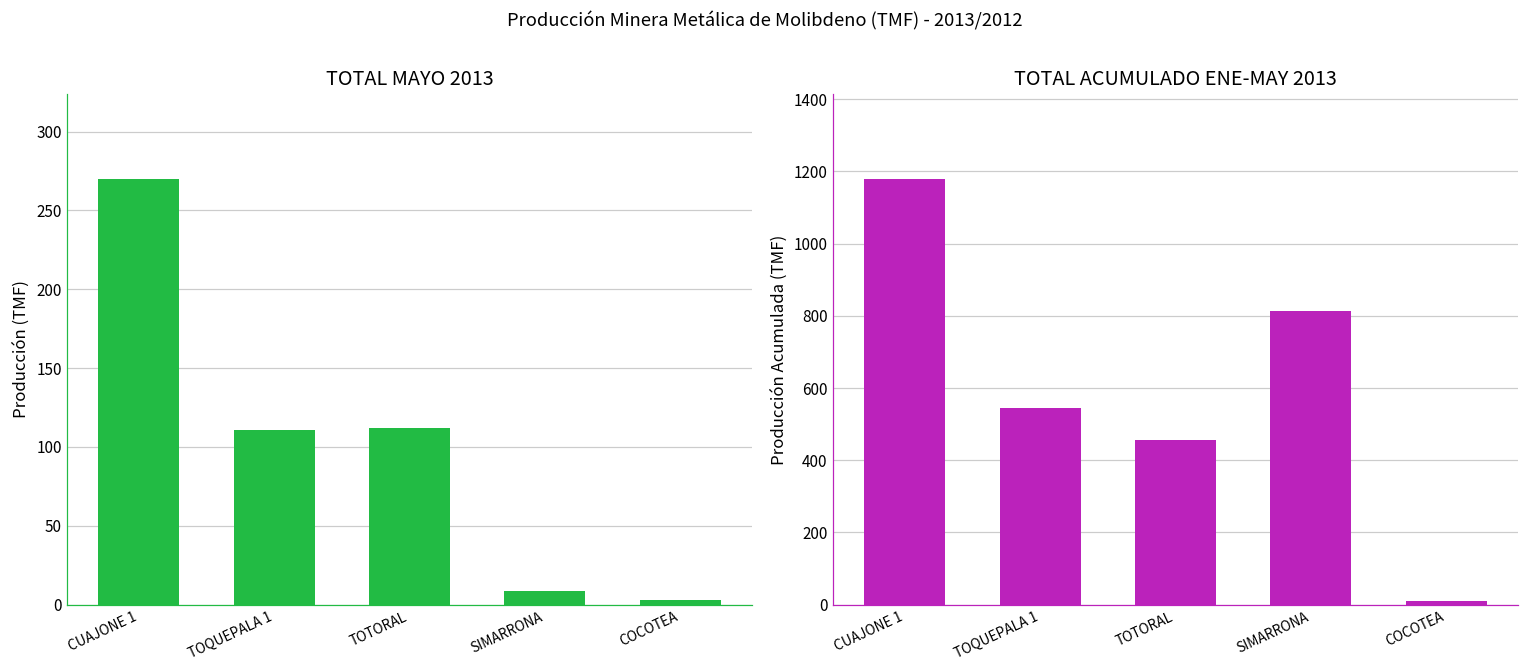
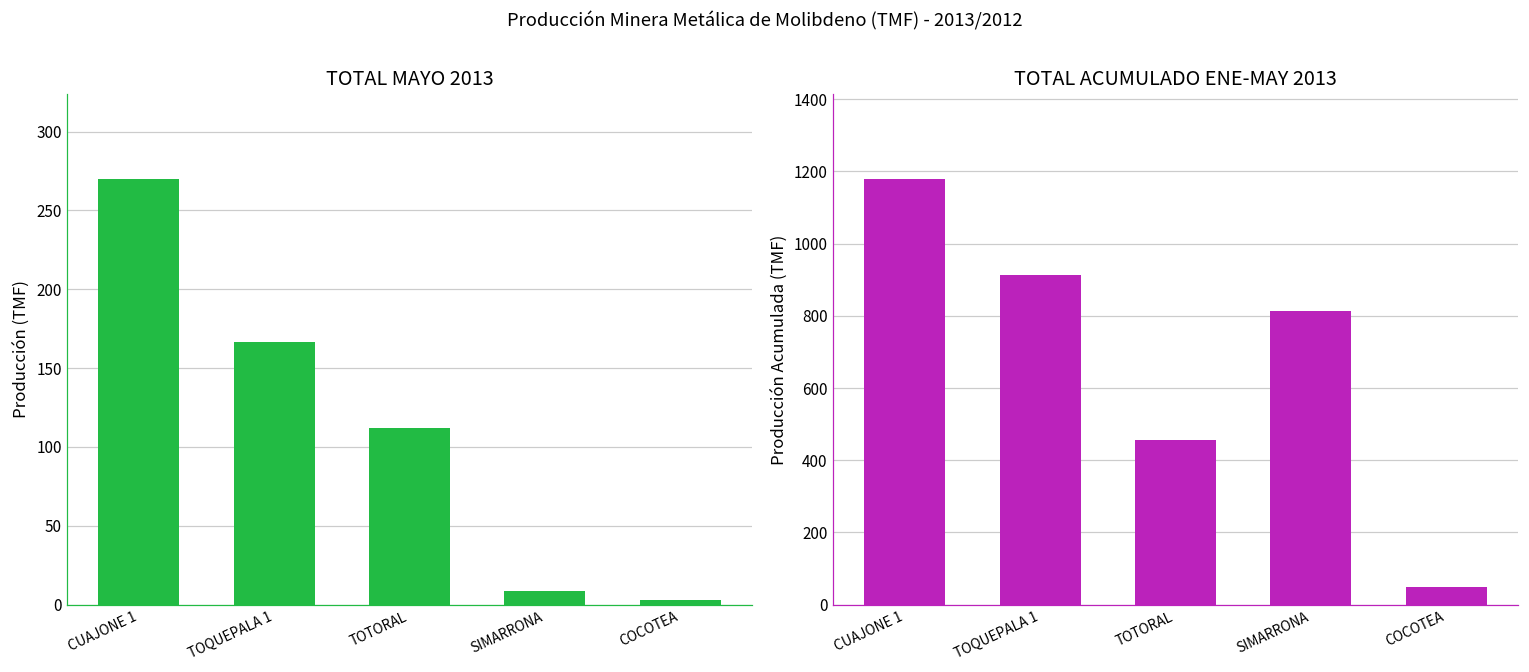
  {
    "TOTAL MAYO 2013": {
      "CUAJONE 1": 270,
-     "TOQUEPALA 1": 110,
+     "TOQUEPALA 1": 166,
      "TOTORAL": 112,
      "SIMARRONA": 8,
      "COCOTEA": 3
    },
    "TOTAL ACUMULADO ENE-MAY 2013": {
      "CUAJONE 1": 1180,
-     "TOQUEPALA 1": 540,
+     "TOQUEPALA 1": 910,
      "TOTORAL": 460,
      "SIMARRONA": 810,
-     "COCOTEA": 10
+     "COCOTEA": 50
    }
  }
